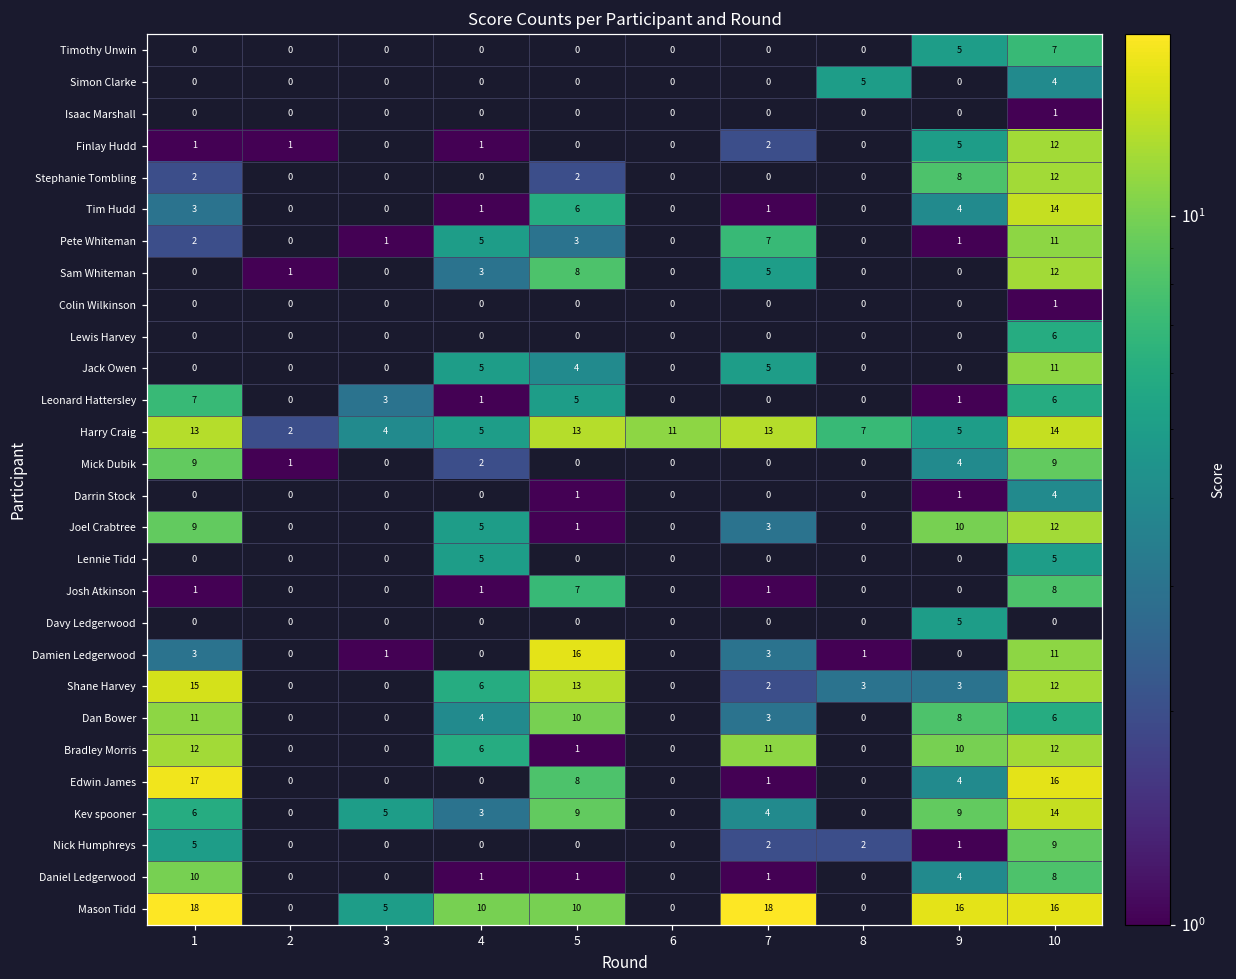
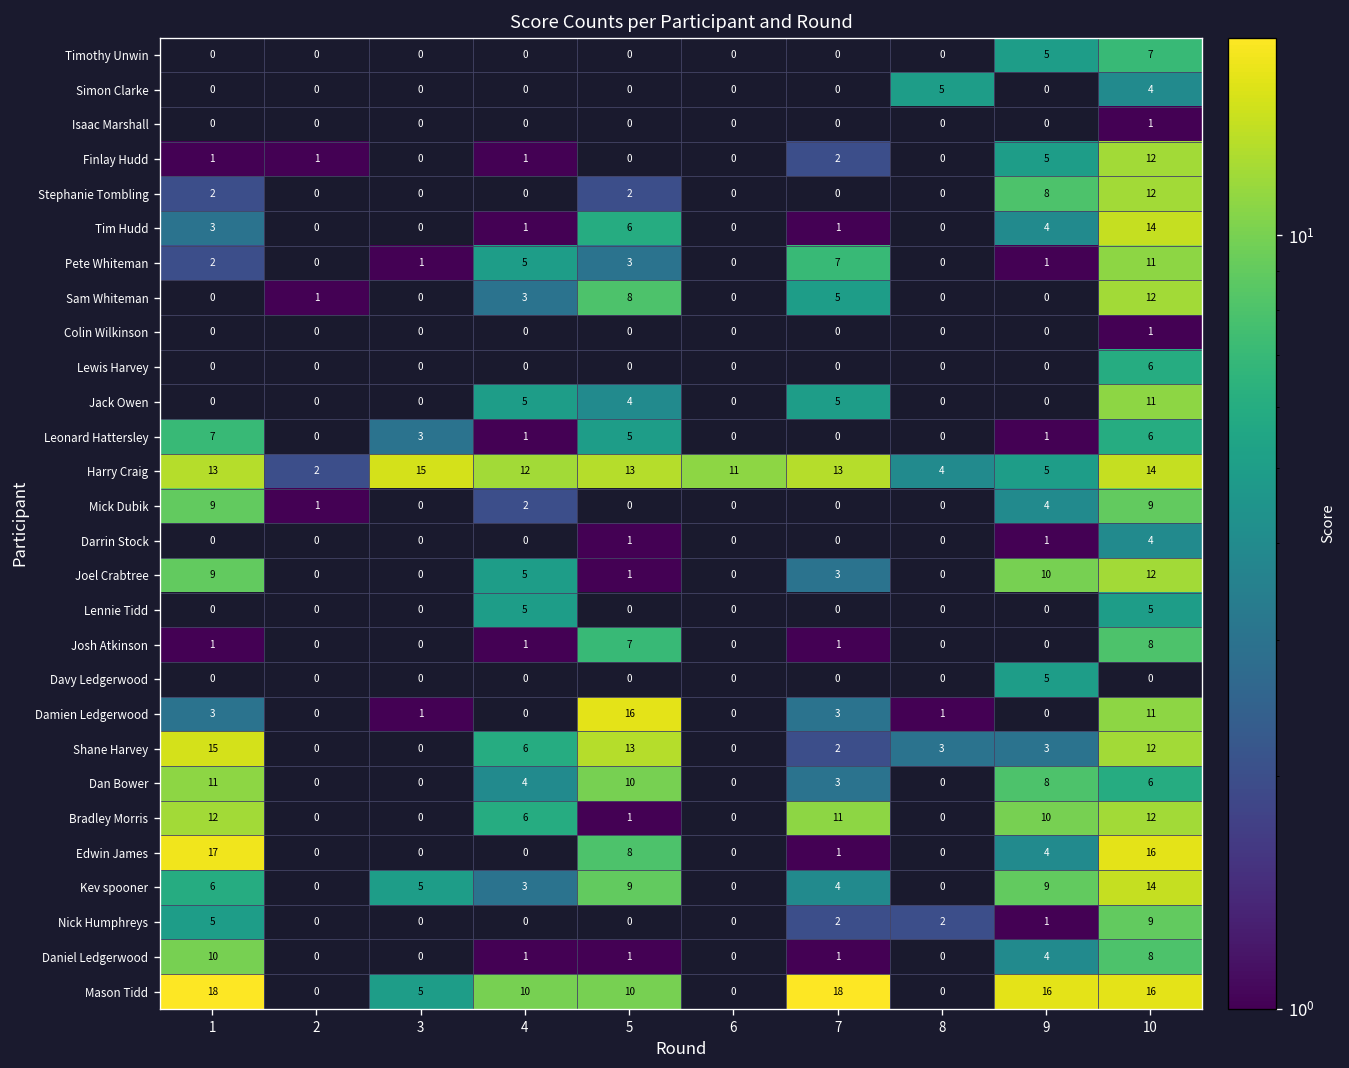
  {
    "Timothy Unwin": {
      "9": 5,
      "10": 7
    },
    "Simon Clarke": {
      "8": 5,
      "10": 4
    },
    "Isaac Marshall": {
      "10": 1
    },
    "Finlay Hudd": {
      "1": 1,
      "2": 1,
      "4": 1,
      "7": 2,
      "9": 5,
      "10": 12
    },
    "Stephanie Tombling": {
      "1": 2,
      "5": 2,
      "9": 8,
      "10": 12
    },
    "Tim Hudd": {
      "1": 3,
      "4": 1,
      "5": 6,
      "7": 1,
      "9": 4,
      "10": 14
    },
    "Pete Whiteman": {
      "1": 2,
      "3": 1,
      "4": 5,
      "5": 3,
      "7": 7,
      "9": 1,
      "10": 11
    },
    "Sam Whiteman": {
      "2": 1,
      "4": 3,
      "5": 8,
      "7": 5,
      "10": 12
    },
    "Colin Wilkinson": {
      "10": 1
    },
    "Lewis Harvey": {
      "10": 6
    },
    "Jack Owen": {
      "4": 5,
      "5": 4,
      "7": 5,
      "10": 11
    },
    "Leonard Hattersley": {
      "1": 7,
      "3": 3,
      "4": 1,
      "5": 5,
      "9": 1,
      "10": 6
    },
    "Harry Craig": {
      "1": 13,
      "2": 2,
-     "3": 4,
-     "4": 5,
+     "3": 15,
+     "4": 12,
      "5": 13,
      "6": 11,
      "7": 13,
-     "8": 7,
+     "8": 4,
      "9": 5,
      "10": 14
    },
    "Mick Dubik": {
      "1": 9,
      "2": 1,
      "4": 2,
      "9": 4,
      "10": 9
    },
    "Darrin Stock": {
      "5": 1,
      "9": 1,
      "10": 4
    },
    "Joel Crabtree": {
      "1": 9,
      "4": 5,
      "5": 1,
      "7": 3,
      "9": 10,
      "10": 12
    },
    "Lennie Tidd": {
      "4": 5,
      "10": 5
    },
    "Josh Atkinson": {
      "1": 1,
      "4": 1,
      "5": 7,
      "7": 1,
      "10": 8
    },
    "Davy Ledgerwood": {
      "9": 5
    },
    "Damien Ledgerwood": {
      "1": 3,
      "3": 1,
      "5": 16,
      "7": 3,
      "8": 1,
      "10": 11
    },
    "Shane Harvey": {
      "1": 15,
      "4": 6,
      "5": 13,
      "7": 2,
      "8": 3,
      "9": 3,
      "10": 12
    },
    "Dan Bower": {
      "1": 11,
      "4": 4,
      "5": 10,
      "7": 3,
      "9": 8,
      "10": 6
    },
    "Bradley Morris": {
      "1": 12,
      "4": 6,
      "5": 1,
      "7": 11,
      "9": 10,
      "10": 12
    },
    "Edwin James": {
      "1": 17,
      "5": 8,
      "7": 1,
      "9": 4,
      "10": 16
    },
    "Kev spooner": {
      "1": 6,
      "3": 5,
      "4": 3,
      "5": 9,
      "7": 4,
      "9": 9,
      "10": 14
    },
    "Nick Humphreys": {
      "1": 5,
      "7": 2,
      "8": 2,
      "9": 1,
      "10": 9
    },
    "Daniel Ledgerwood": {
      "1": 10,
      "4": 1,
      "5": 1,
      "7": 1,
      "9": 4,
      "10": 8
    },
    "Mason Tidd": {
      "1": 18,
      "3": 5,
      "4": 10,
      "5": 10,
      "7": 18,
      "9": 16,
      "10": 16
    }
  }
